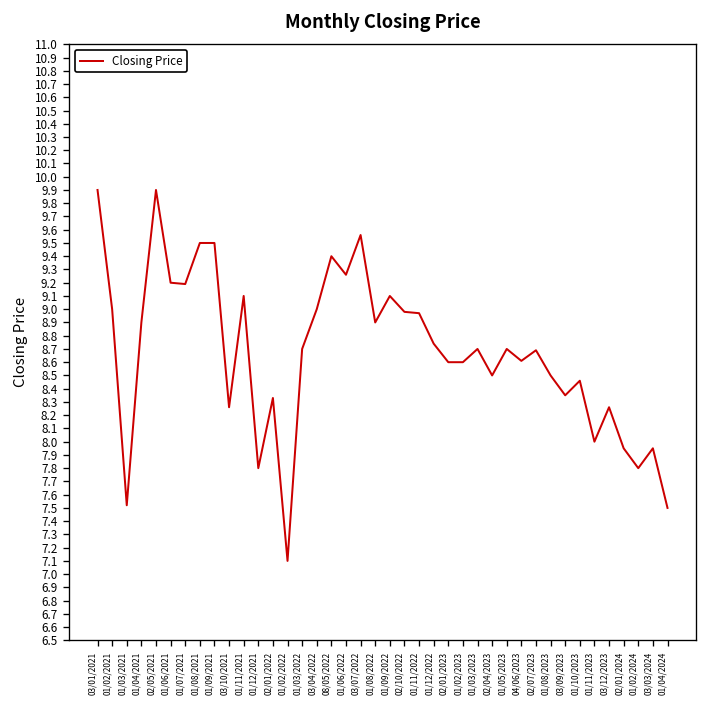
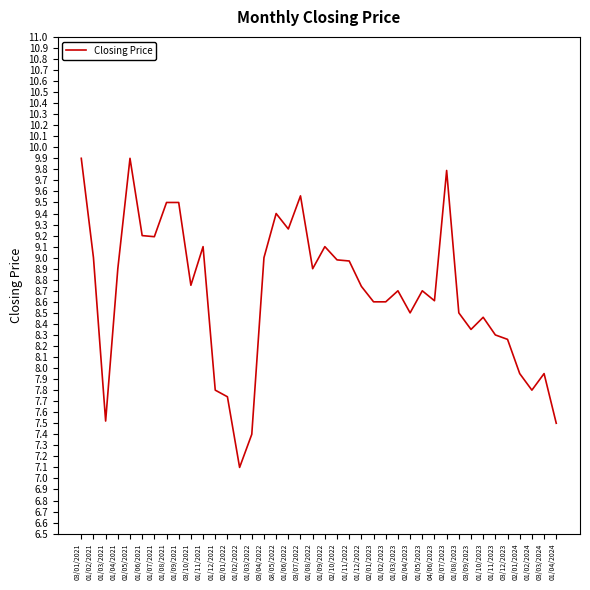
  {
    "03/01/2021": 9.90,
    "01/02/2021": 9.00,
    "01/03/2021": 7.52,
    "01/04/2021": 8.90,
    "02/05/2021": 9.90,
    "01/06/2021": 9.20,
    "01/07/2021": 9.19,
    "01/08/2021": 9.50,
    "01/09/2021": 9.50,
-   "03/10/2021": 8.26,
+   "03/10/2021": 8.75,
    "01/11/2021": 9.10,
    "01/12/2021": 7.80,
-   "02/01/2022": 8.33,
+   "02/01/2022": 7.74,
    "01/02/2022": 7.10,
-   "01/03/2022": 8.7,
+   "01/03/2022": 7.4,
    "03/04/2022": 9.00,
    "08/05/2022": 9.40,
    "01/06/2022": 9.26,
    "03/07/2022": 9.56,
    "01/08/2022": 8.90,
    "01/09/2022": 9.10,
    "02/10/2022": 8.98,
    "01/11/2022": 8.97,
    "01/12/2022": 8.74,
    "02/01/2023": 8.60,
    "01/02/2023": 8.60,
    "01/03/2023": 8.70,
    "02/04/2023": 8.50,
    "01/05/2023": 8.70,
    "04/06/2023": 8.61,
-   "02/07/2023": 8.69,
+   "02/07/2023": 9.79,
    "01/08/2023": 8.50,
    "03/09/2023": 8.35,
    "01/10/2023": 8.46,
-   "01/11/2023": 8.0,
+   "01/11/2023": 8.3,
    "03/12/2023": 8.26,
    "02/01/2024": 7.95,
    "01/02/2024": 7.80,
    "03/03/2024": 7.95,
    "01/04/2024": 7.50
  }
